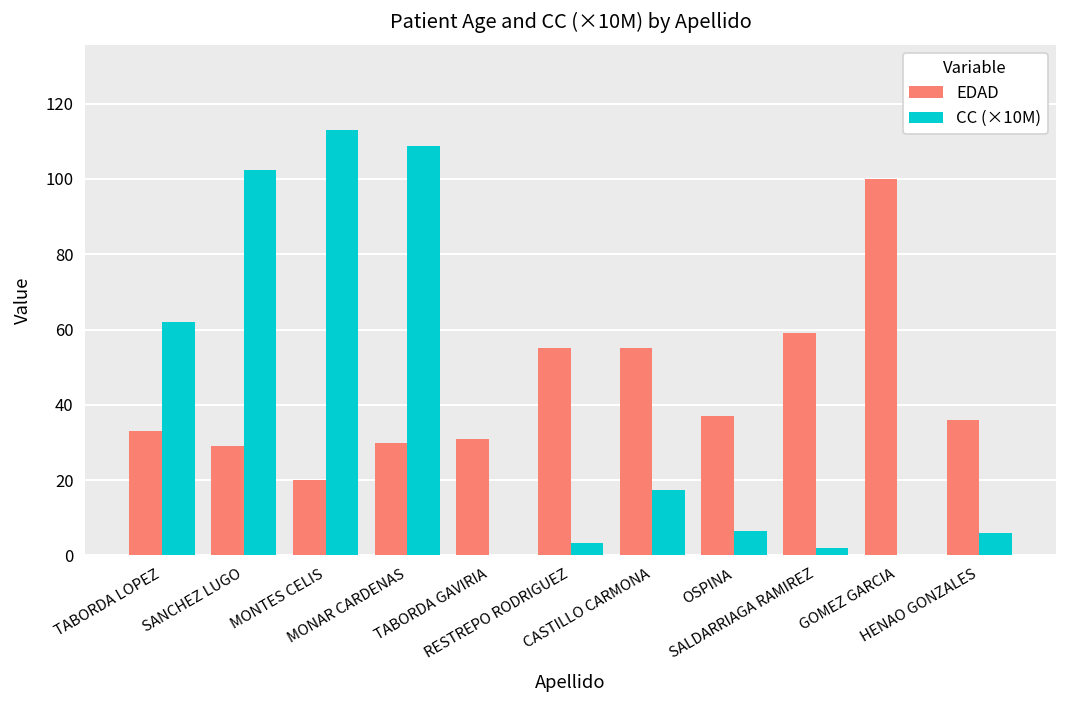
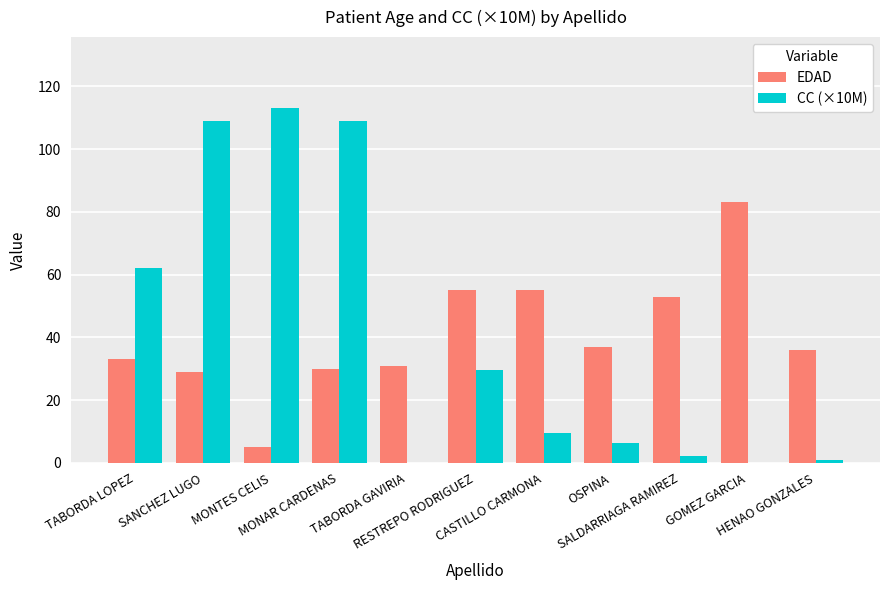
  {
    "EDAD": {
      "TABORDA LOPEZ": 33,
      "SANCHEZ LUGO": 29,
-     "MONTES CELIS": 20,
+     "MONTES CELIS": 5,
      "MONAR CARDENAS": 30,
      "TABORDA GAVIRIA": 31,
      "RESTREPO RODRIGUEZ": 55,
      "CASTILLO CARMONA": 55,
      "OSPINA": 37,
-     "SALDARRIAGA RAMIREZ": 59,
-     "GOMEZ GARCIA": 100,
+     "SALDARRIAGA RAMIREZ": 53,
+     "GOMEZ GARCIA": 83,
      "HENAO GONZALES": 36
    },
    "CC (×10M)": {
      "TABORDA LOPEZ": 62,
-     "SANCHEZ LUGO": 102,
+     "SANCHEZ LUGO": 109,
      "MONTES CELIS": 113,
      "MONAR CARDENAS": 109,
-     "RESTREPO RODRIGUEZ": 3,
-     "CASTILLO CARMONA": 17,
+     "RESTREPO RODRIGUEZ": 30,
+     "CASTILLO CARMONA": 9,
      "OSPINA": 6,
      "SALDARRIAGA RAMIREZ": 2,
-     "HENAO GONZALES": 6
+     "HENAO GONZALES": 1
    }
  }
